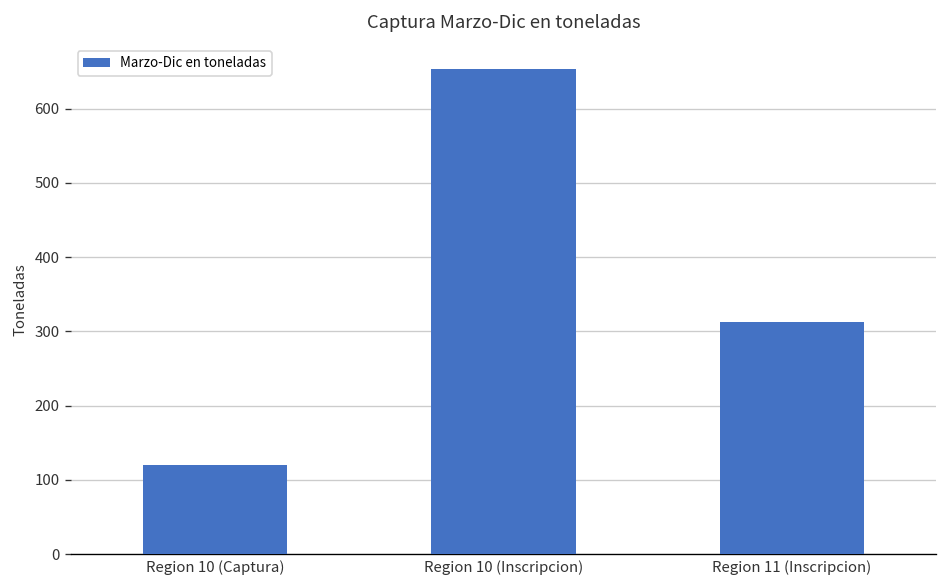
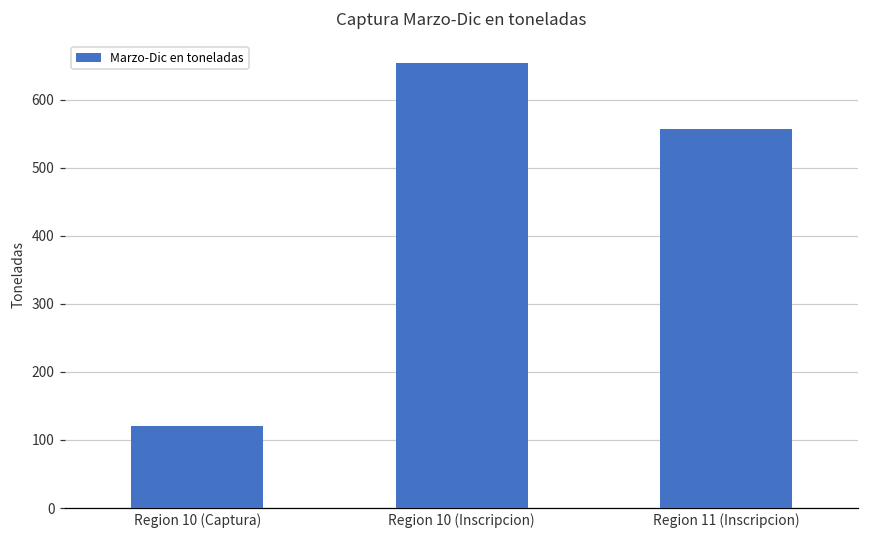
  {
    "Region 10 (Captura)": 120,
    "Region 10 (Inscripcion)": 650,
-   "Region 11 (Inscripcion)": 310
+   "Region 11 (Inscripcion)": 560
  }
